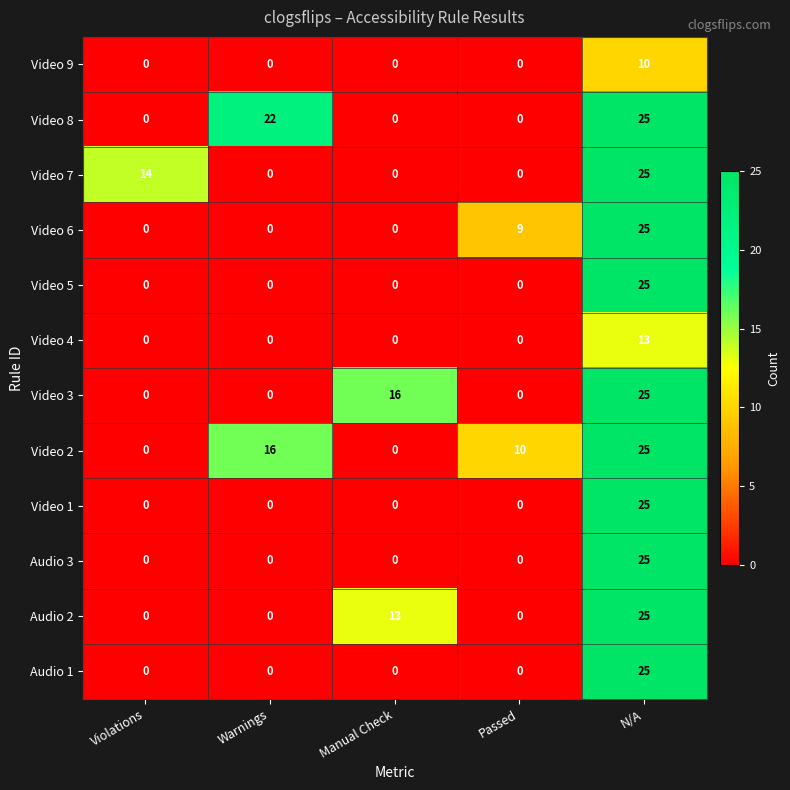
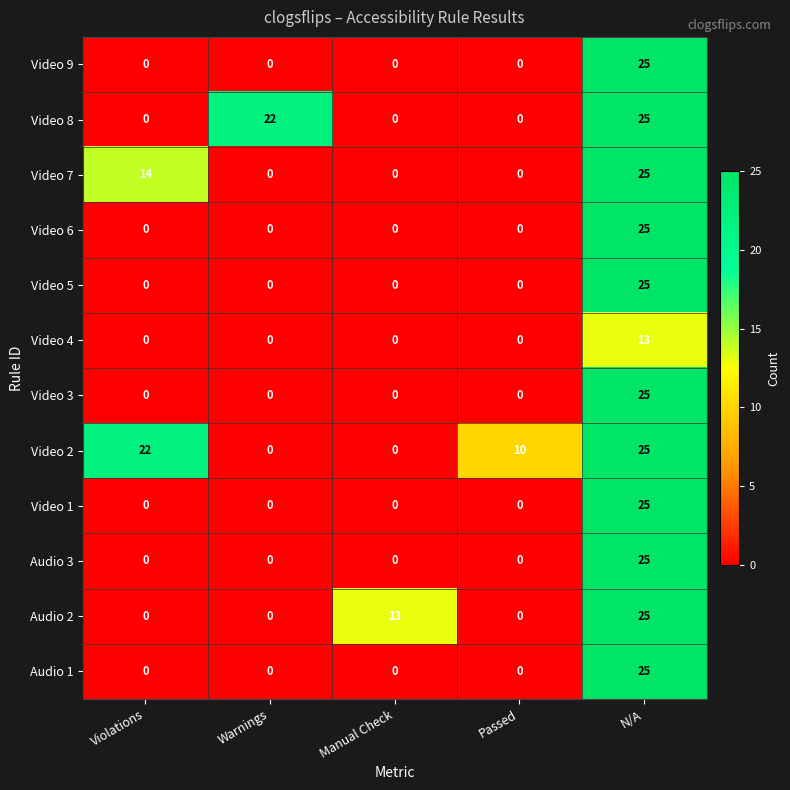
  {
    "Video 9": {
      "Violations": 0,
      "Warnings": 0,
      "Manual Check": 0,
      "Passed": 0,
-     "N/A": 10
+     "N/A": 25
    },
    "Video 8": {
      "Violations": 0,
      "Warnings": 22,
      "Manual Check": 0,
      "Passed": 0,
      "N/A": 25
    },
    "Video 7": {
      "Violations": 14,
      "Warnings": 0,
      "Manual Check": 0,
      "Passed": 0,
      "N/A": 25
    },
    "Video 6": {
      "Violations": 0,
      "Warnings": 0,
      "Manual Check": 0,
-     "Passed": 9,
+     "Passed": 0,
      "N/A": 25
    },
    "Video 5": {
      "Violations": 0,
      "Warnings": 0,
      "Manual Check": 0,
      "Passed": 0,
      "N/A": 25
    },
    "Video 4": {
      "Violations": 0,
      "Warnings": 0,
      "Manual Check": 0,
      "Passed": 0,
      "N/A": 13
    },
    "Video 3": {
      "Violations": 0,
      "Warnings": 0,
-     "Manual Check": 16,
+     "Manual Check": 0,
      "Passed": 0,
      "N/A": 25
    },
    "Video 2": {
-     "Violations": 0,
-     "Warnings": 16,
+     "Violations": 22,
+     "Warnings": 0,
      "Manual Check": 0,
      "Passed": 10,
      "N/A": 25
    },
    "Video 1": {
      "Violations": 0,
      "Warnings": 0,
      "Manual Check": 0,
      "Passed": 0,
      "N/A": 25
    },
    "Audio 3": {
      "Violations": 0,
      "Warnings": 0,
      "Manual Check": 0,
      "Passed": 0,
      "N/A": 25
    },
    "Audio 2": {
      "Violations": 0,
      "Warnings": 0,
      "Manual Check": 13,
      "Passed": 0,
      "N/A": 25
    },
    "Audio 1": {
      "Violations": 0,
      "Warnings": 0,
      "Manual Check": 0,
      "Passed": 0,
      "N/A": 25
    }
  }
